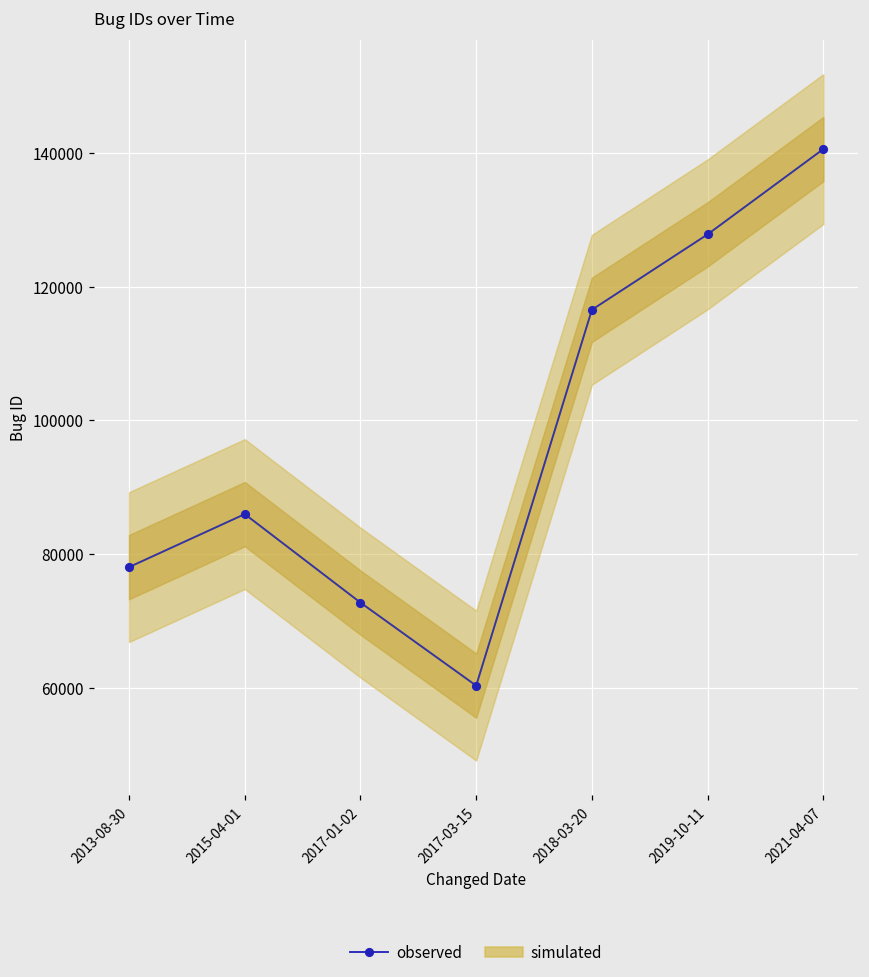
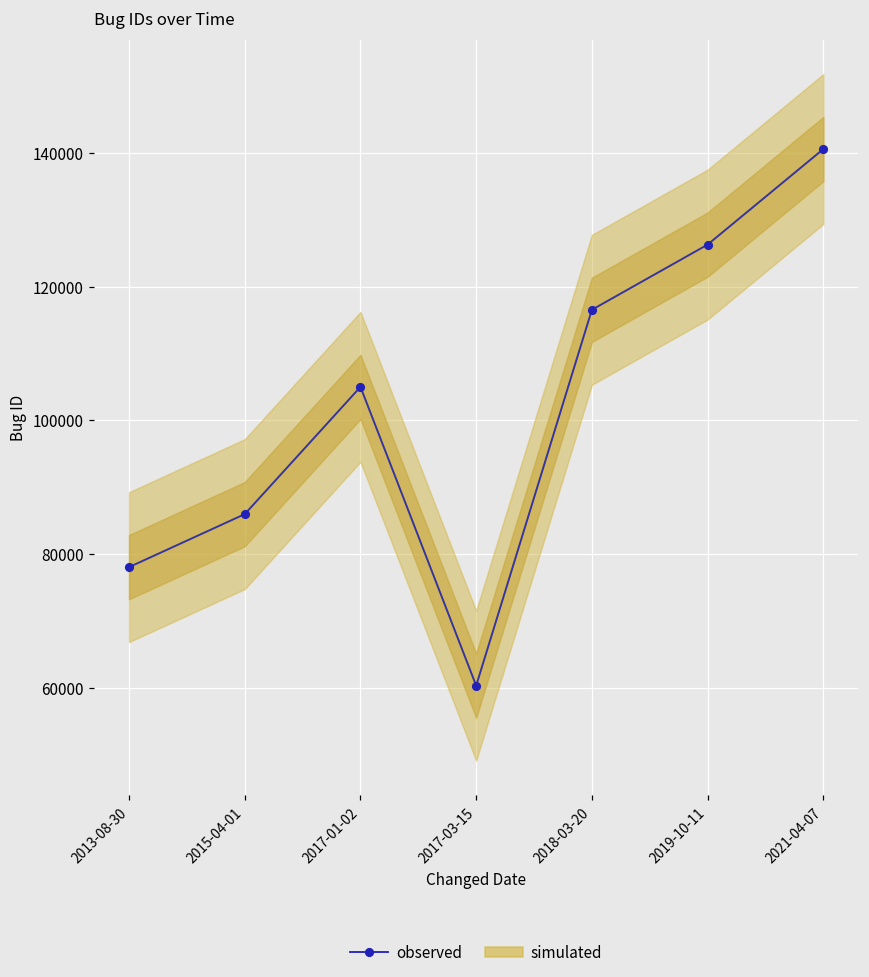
  {
    "observed": {
      "2013-08-30": 78000,
      "2015-04-01": 86000,
-     "2017-01-02": 73000,
+     "2017-01-02": 105000,
      "2017-03-15": 60000,
      "2018-03-20": 117000,
-     "2019-10-11": 128000,
+     "2019-10-11": 126000,
      "2021-04-07": 141000
    }
  }
